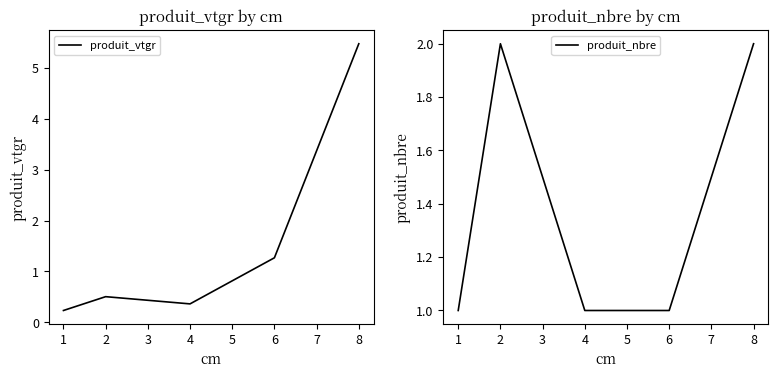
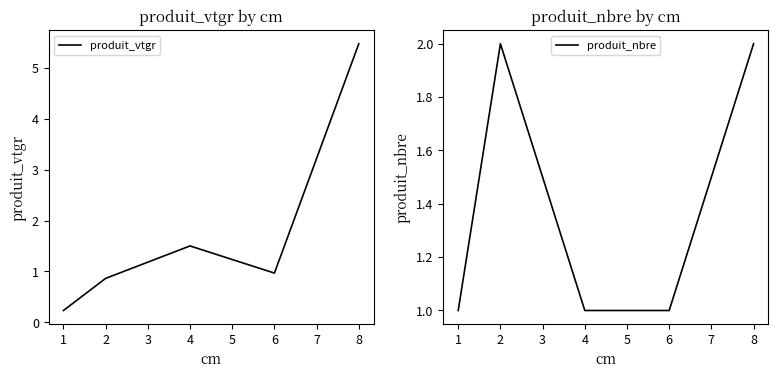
  {
    "produit_vtgr by cm": {
      "1": 0.2,
-     "2": 0.5,
-     "4": 0.4,
-     "6": 1.3,
+     "2": 0.9,
+     "4": 1.5,
+     "6": 1.0,
      "8": 5.5
    },
    "produit_nbre by cm": {
      "1": 1.00,
      "2": 2.00,
      "4": 1.00,
      "6": 1.00,
      "8": 2.00
    }
  }
